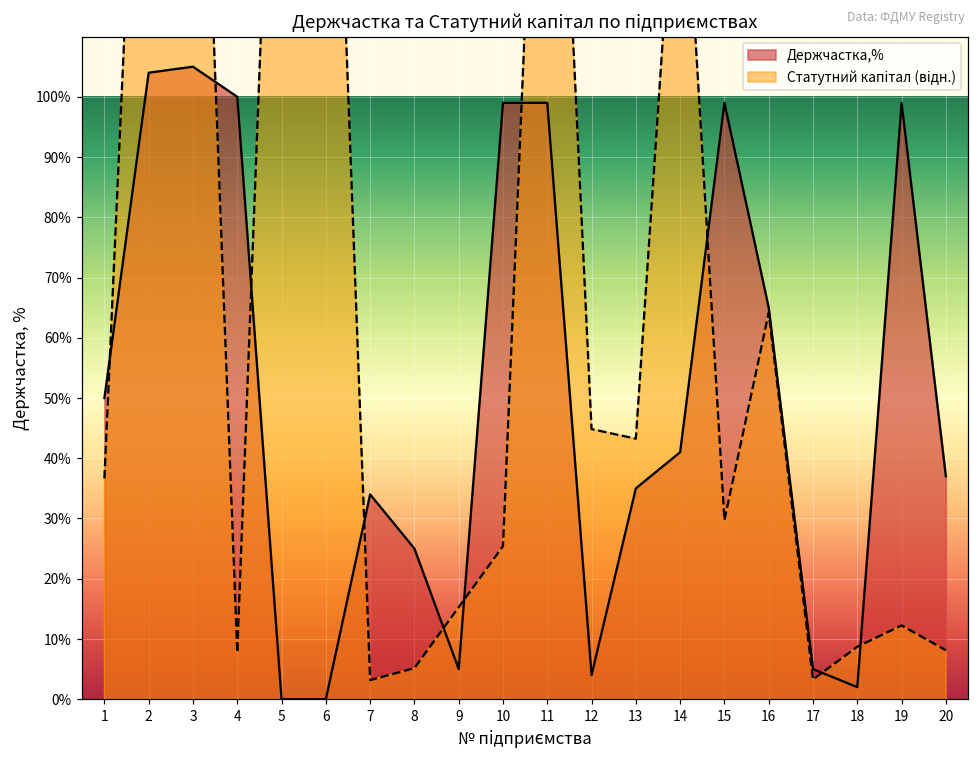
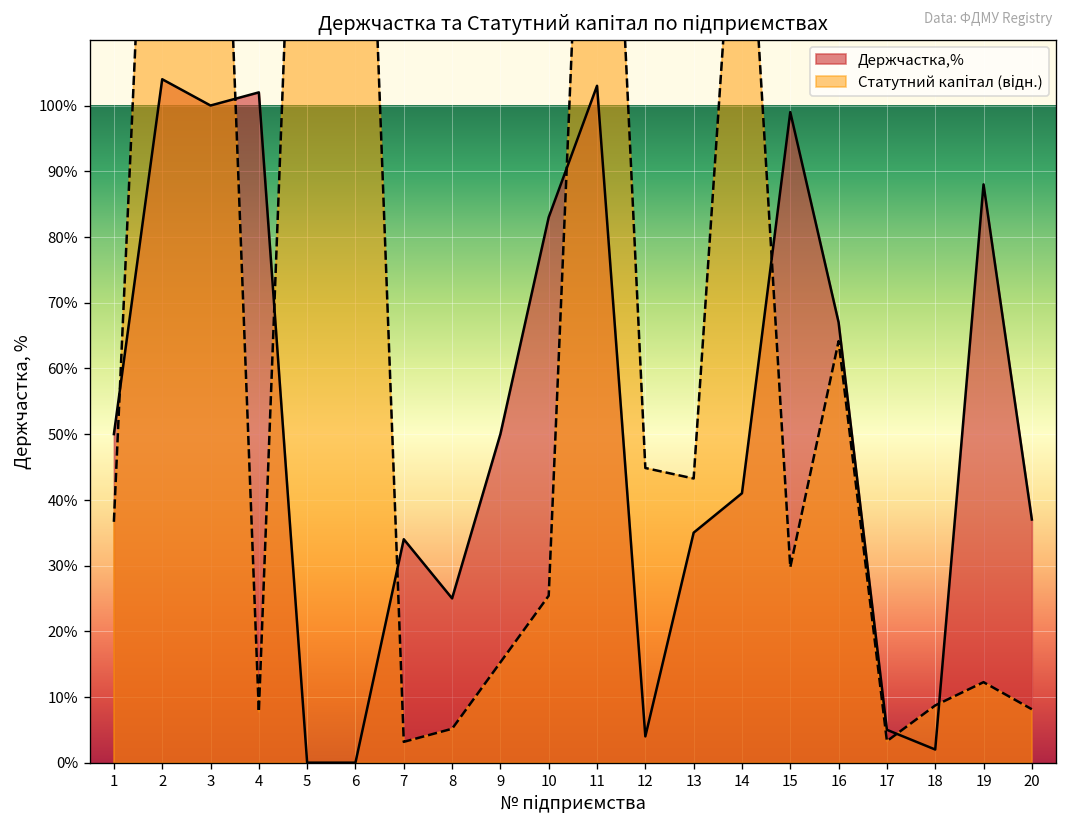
  {
    "Держчастка,%": {
      "1": "50%",
      "2": "104%",
-     "3": "105%",
-     "4": "100%",
+     "3": "100%",
+     "4": "102%",
      "5": "0%",
      "6": "0%",
      "7": "34%",
      "8": "25%",
-     "9": "5%",
-     "10": "99%",
-     "11": "99%",
+     "9": "50%",
+     "10": "83%",
+     "11": "103%",
      "12": "4%",
      "13": "35%",
      "14": "41%",
      "15": "99%",
-     "16": "65%",
+     "16": "67%",
      "17": "5%",
      "18": "2%",
-     "19": "99%",
+     "19": "88%",
      "20": "37%"
    },
    "Статутний капітал (відн.)": {
      "1": "37%",
      "4": "8%",
      "7": "3%",
      "8": "5%",
      "9": "15%",
      "10": "25%",
      "12": "45%",
      "13": "43%",
      "15": "30%",
      "16": "64%",
      "17": "3%",
      "18": "9%",
      "19": "12%",
      "20": "8%"
    }
  }
